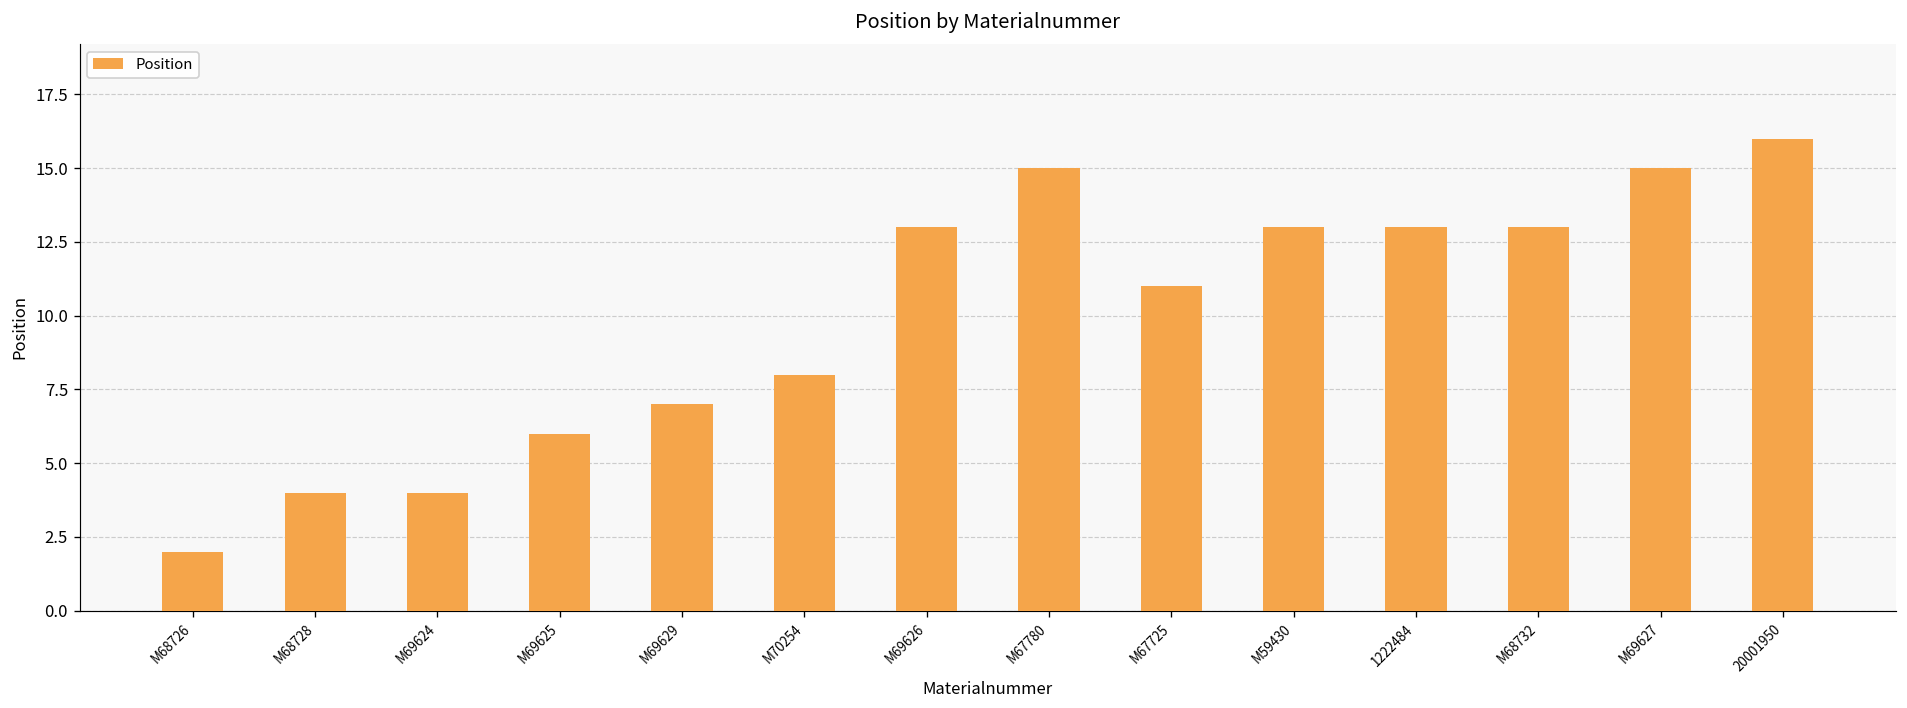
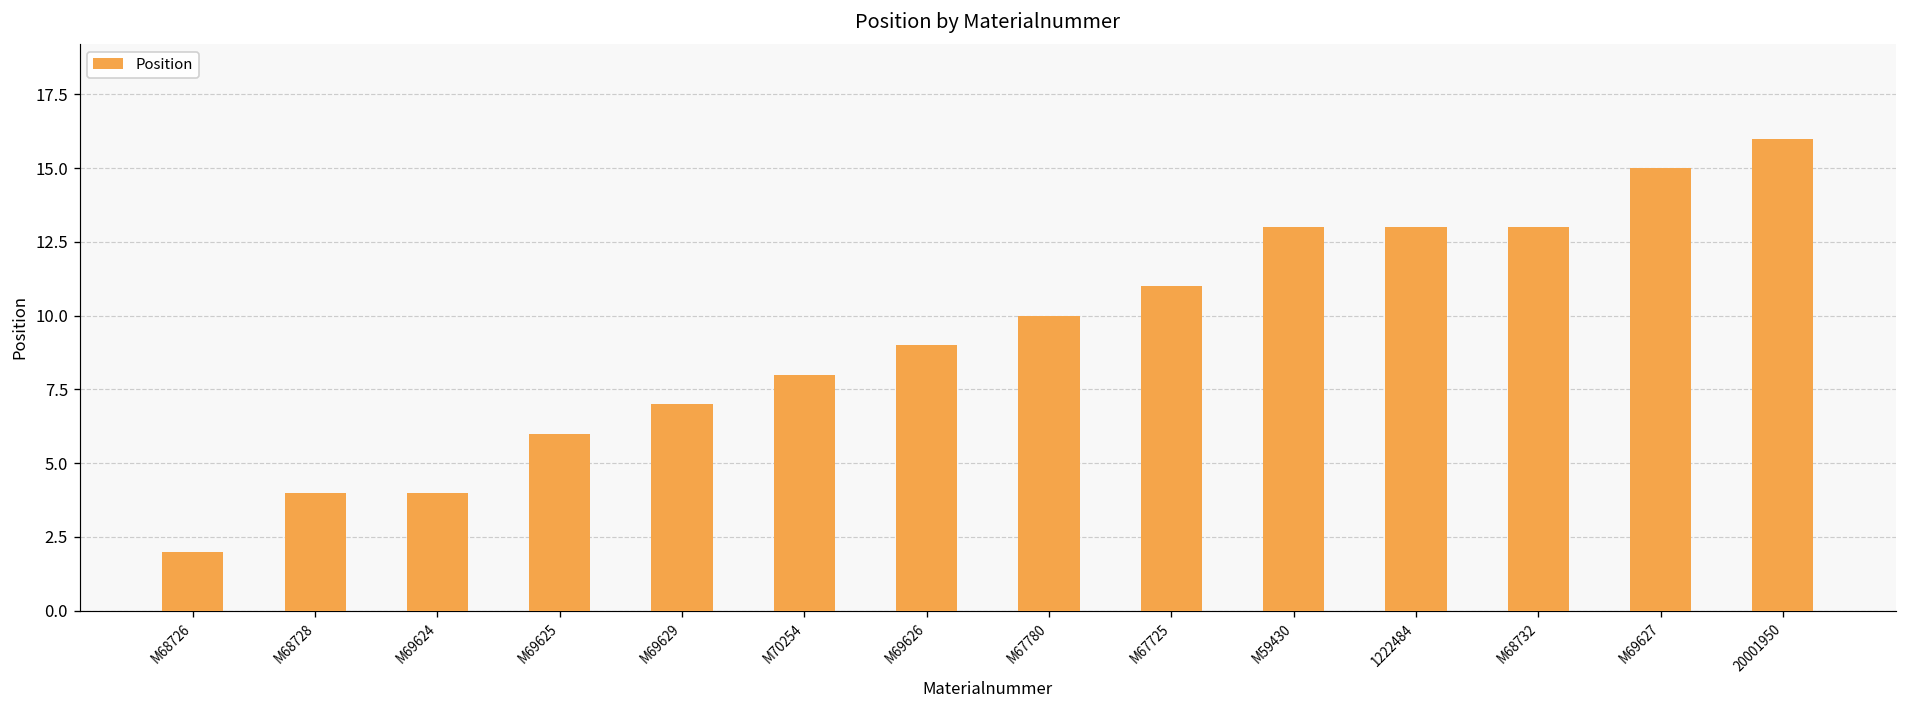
  {
    "M68726": 2,
    "M68728": 4,
    "M69624": 4,
    "M69625": 6,
    "M69629": 7,
    "M70254": 8,
-   "M69626": 13,
-   "M67780": 15,
+   "M69626": 9,
+   "M67780": 10,
    "M67725": 11,
    "M59430": 13,
    "1222484": 13,
    "M68732": 13,
    "M69627": 15,
    "20001950": 16
  }
